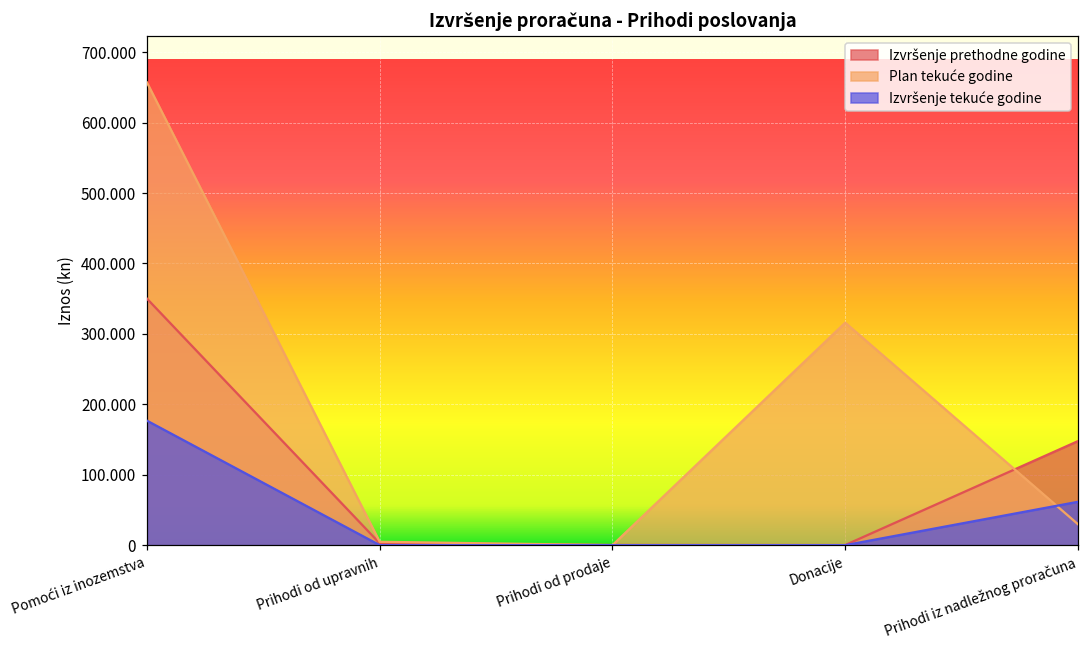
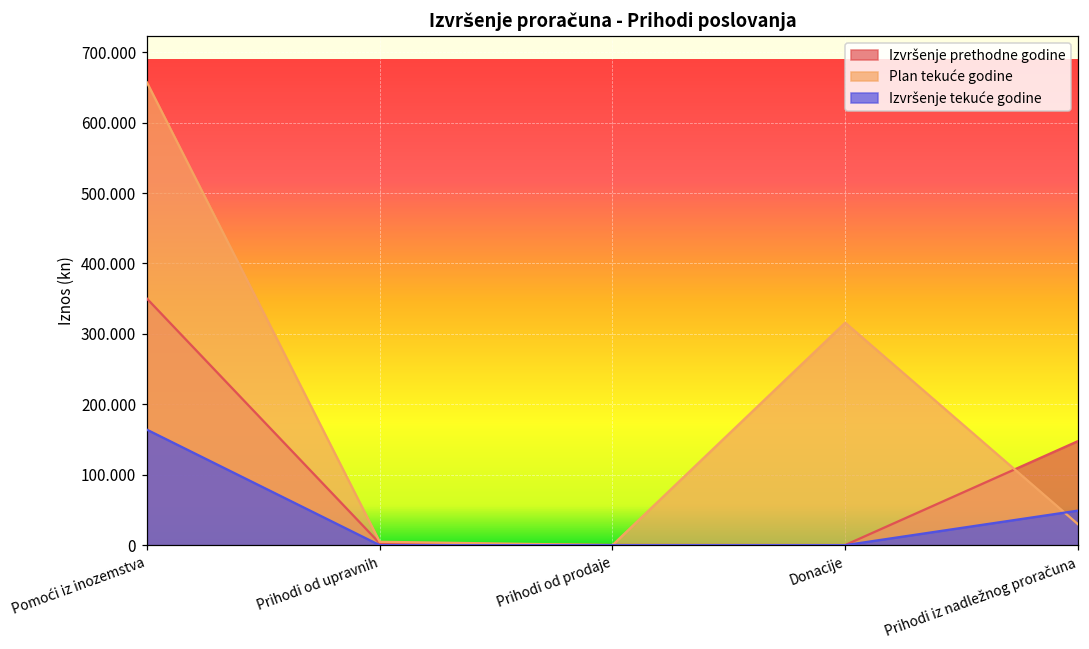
  {
    "Izvršenje prethodne godine": {
      "Pomoći iz inozemstva": 350,
      "Prihodi iz nadležnog proračuna": 150
    },
    "Plan tekuće godine": {
      "Pomoći iz inozemstva": 660,
      "Donacije": 320,
      "Prihodi iz nadležnog proračuna": 30
    },
    "Izvršenje tekuće godine": {
-     "Pomoći iz inozemstva": 180,
-     "Prihodi iz nadležnog proračuna": 60
+     "Pomoći iz inozemstva": 160,
+     "Prihodi iz nadležnog proračuna": 50
    }
  }
